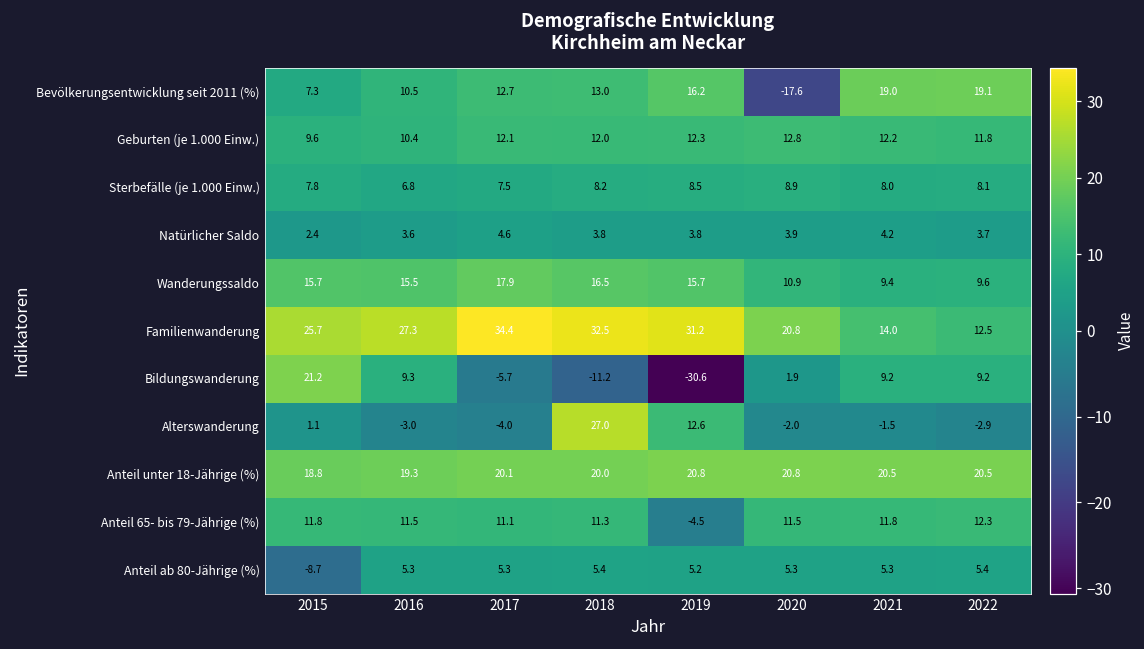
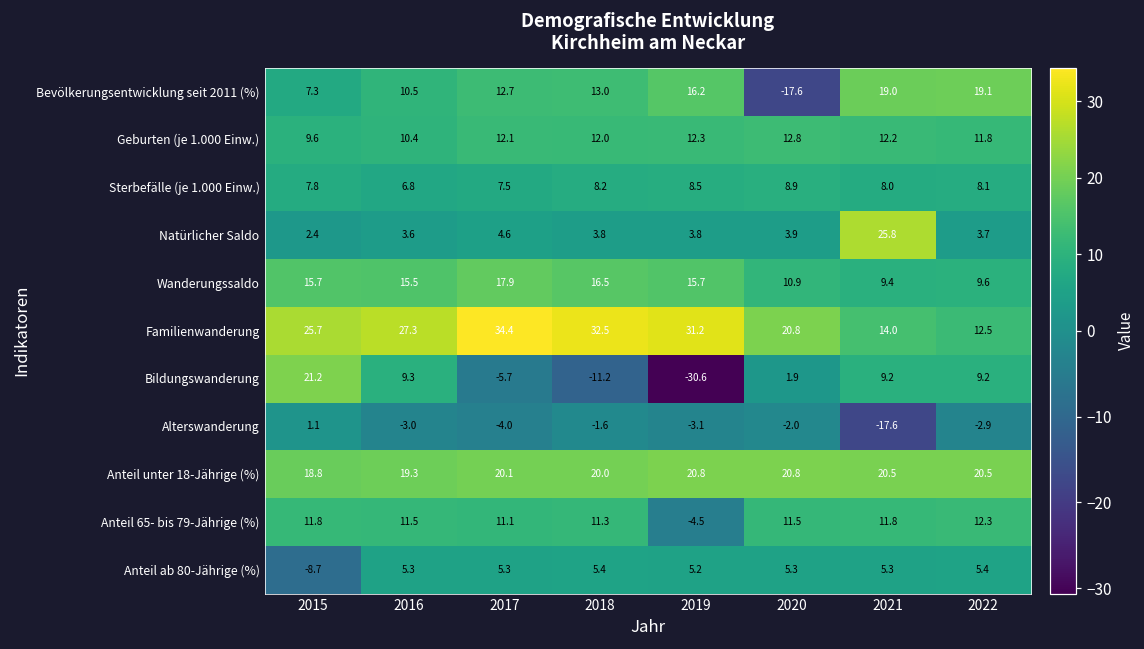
  {
    "Bevölkerungsentwicklung seit 2011 (%)": {
      "2015": 7.3,
      "2016": 10.5,
      "2017": 12.7,
      "2018": 13.0,
      "2019": 16.2,
      "2020": -17.6,
      "2021": 19.0,
      "2022": 19.1
    },
    "Geburten (je 1.000 Einw.)": {
      "2015": 9.6,
      "2016": 10.4,
      "2017": 12.1,
      "2018": 12.0,
      "2019": 12.3,
      "2020": 12.8,
      "2021": 12.2,
      "2022": 11.8
    },
    "Sterbefälle (je 1.000 Einw.)": {
      "2015": 7.8,
      "2016": 6.8,
      "2017": 7.5,
      "2018": 8.2,
      "2019": 8.5,
      "2020": 8.9,
      "2021": 8.0,
      "2022": 8.1
    },
    "Natürlicher Saldo": {
      "2015": 2.4,
      "2016": 3.6,
      "2017": 4.6,
      "2018": 3.8,
      "2019": 3.8,
      "2020": 3.9,
-     "2021": 4.2,
+     "2021": 25.8,
      "2022": 3.7
    },
    "Wanderungssaldo": {
      "2015": 15.7,
      "2016": 15.5,
      "2017": 17.9,
      "2018": 16.5,
      "2019": 15.7,
      "2020": 10.9,
      "2021": 9.4,
      "2022": 9.6
    },
    "Familienwanderung": {
      "2015": 25.7,
      "2016": 27.3,
      "2017": 34.4,
      "2018": 32.5,
      "2019": 31.2,
      "2020": 20.8,
      "2021": 14.0,
      "2022": 12.5
    },
    "Bildungswanderung": {
      "2015": 21.2,
      "2016": 9.3,
      "2017": -5.7,
      "2018": -11.2,
      "2019": -30.6,
      "2020": 1.9,
      "2021": 9.2,
      "2022": 9.2
    },
    "Alterswanderung": {
      "2015": 1.1,
      "2016": -3.0,
      "2017": -4.0,
-     "2018": 27.0,
-     "2019": 12.6,
+     "2018": -1.6,
+     "2019": -3.1,
      "2020": -2.0,
-     "2021": -1.5,
+     "2021": -17.6,
      "2022": -2.9
    },
    "Anteil unter 18-Jährige (%)": {
      "2015": 18.8,
      "2016": 19.3,
      "2017": 20.1,
      "2018": 20.0,
      "2019": 20.8,
      "2020": 20.8,
      "2021": 20.5,
      "2022": 20.5
    },
    "Anteil 65- bis 79-Jährige (%)": {
      "2015": 11.8,
      "2016": 11.5,
      "2017": 11.1,
      "2018": 11.3,
      "2019": -4.5,
      "2020": 11.5,
      "2021": 11.8,
      "2022": 12.3
    },
    "Anteil ab 80-Jährige (%)": {
      "2015": -8.7,
      "2016": 5.3,
      "2017": 5.3,
      "2018": 5.4,
      "2019": 5.2,
      "2020": 5.3,
      "2021": 5.3,
      "2022": 5.4
    }
  }
